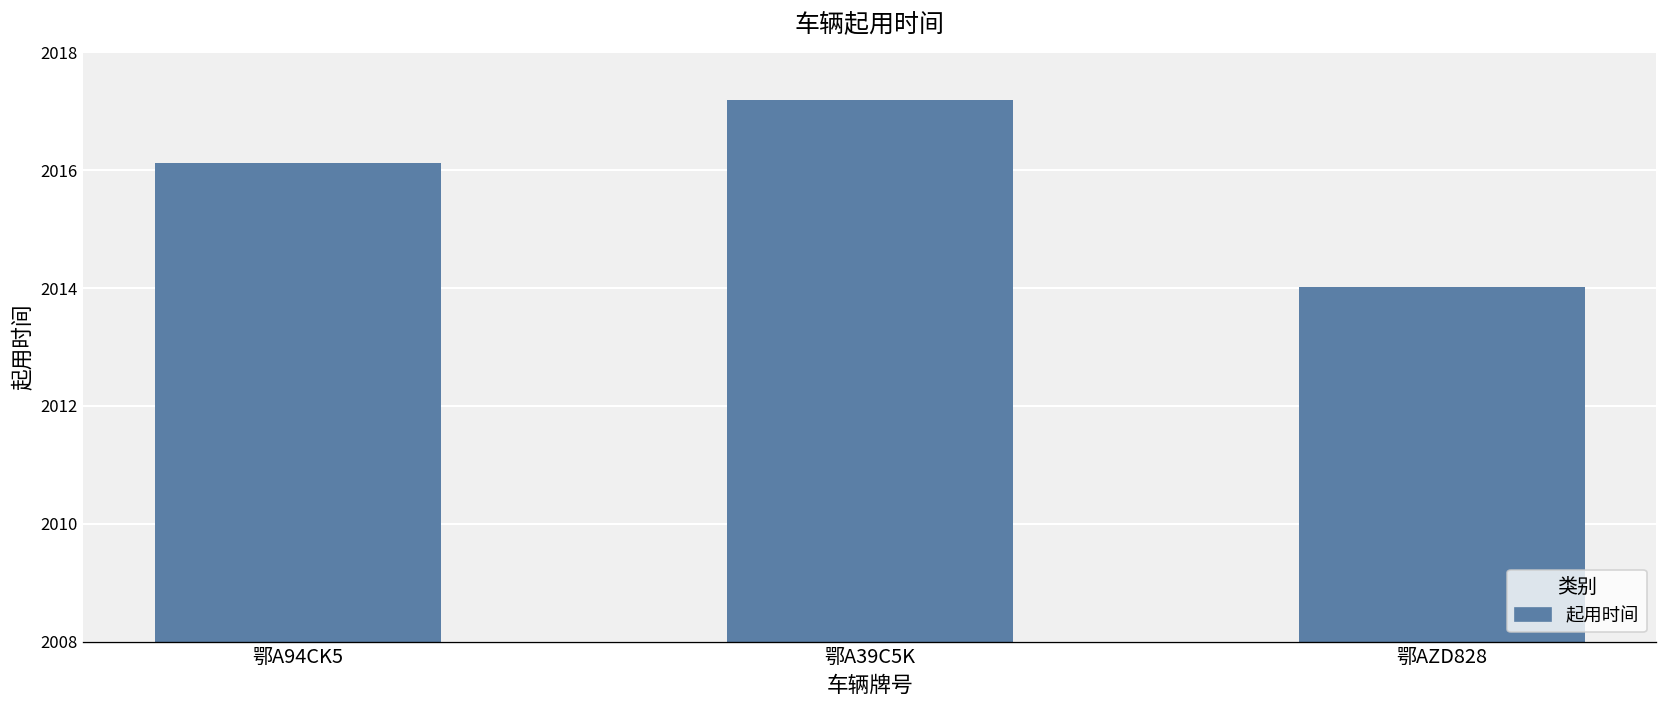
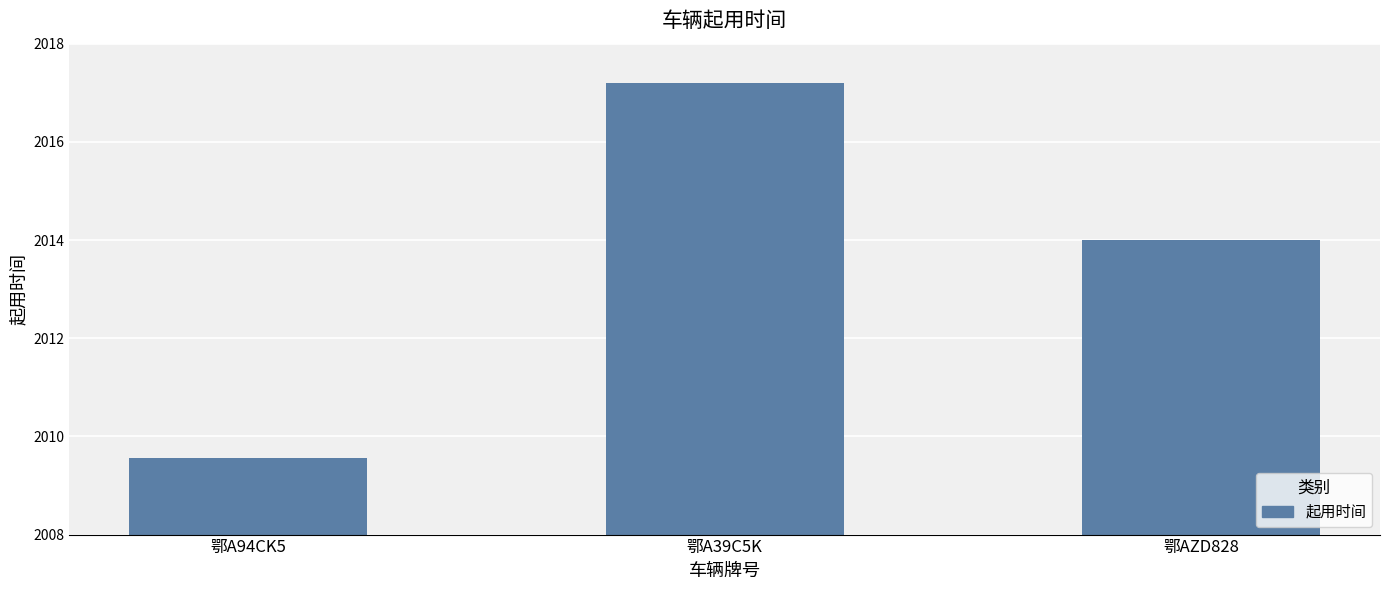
  {
-   "鄂A94CK5": 2016.1,
+   "鄂A94CK5": 2009.6,
    "鄂A39C5K": 2017.2,
    "鄂AZD828": 2014.0
  }
